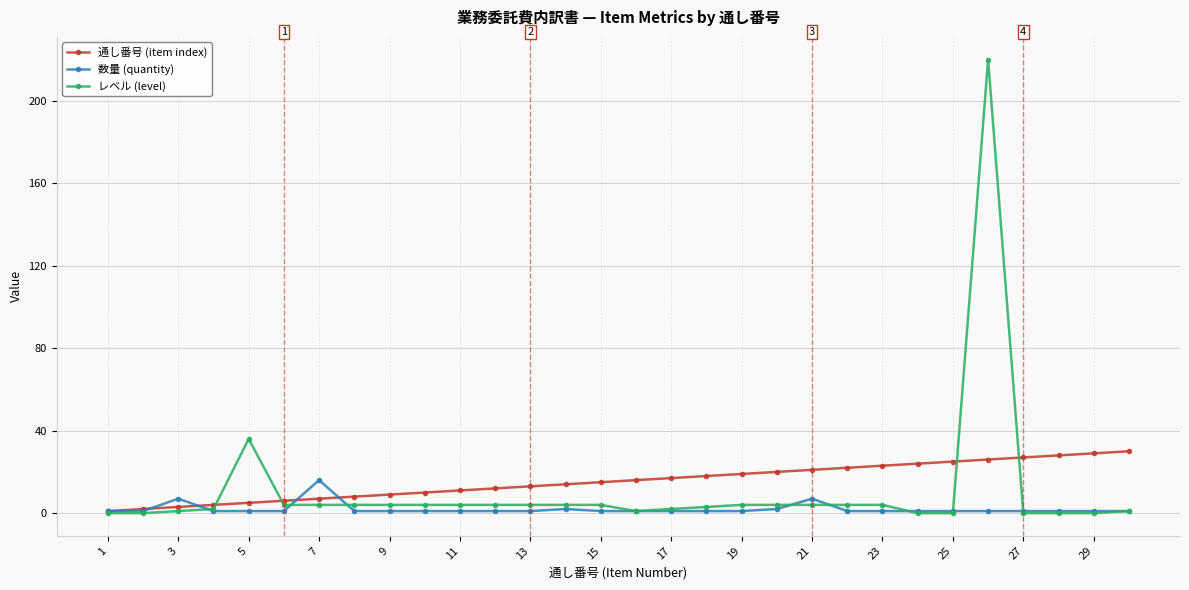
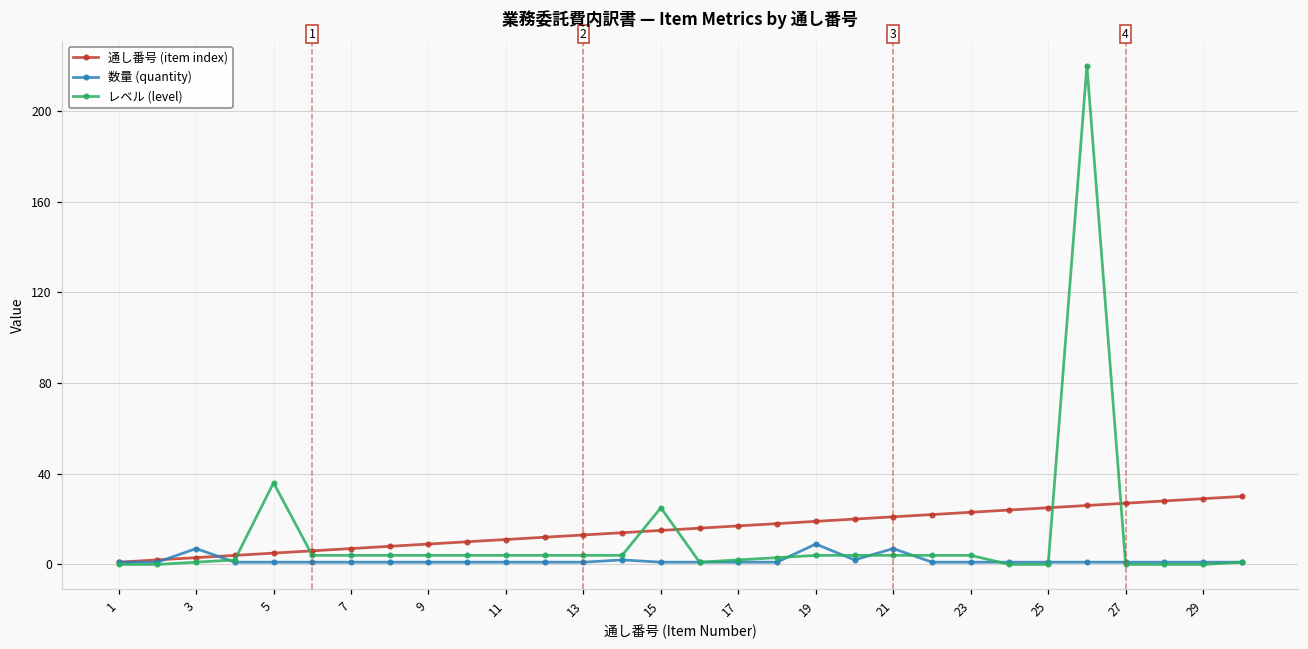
  {
    "通し番号 (item index)": {
      "3": 3,
      "5": 5,
      "7": 7,
      "9": 9,
      "11": 11,
      "13": 13,
      "15": 15,
      "17": 17,
      "19": 19,
      "21": 21,
      "23": 23,
      "25": 25,
      "27": 27,
      "29": 29
    },
    "数量 (quantity)": {
      "3": 7,
      "5": 1,
-     "7": 16,
+     "7": 1,
      "9": 1,
      "11": 1,
      "13": 1,
      "15": 1,
-     "19": 1,
+     "19": 9,
      "21": 7,
      "23": 1
    },
    "レベル (level)": {
      "3": 1,
      "5": 36,
      "7": 4,
      "9": 4,
      "11": 4,
      "13": 4,
-     "15": 4,
+     "15": 25,
      "19": 4,
      "21": 4,
      "23": 4
    }
  }
